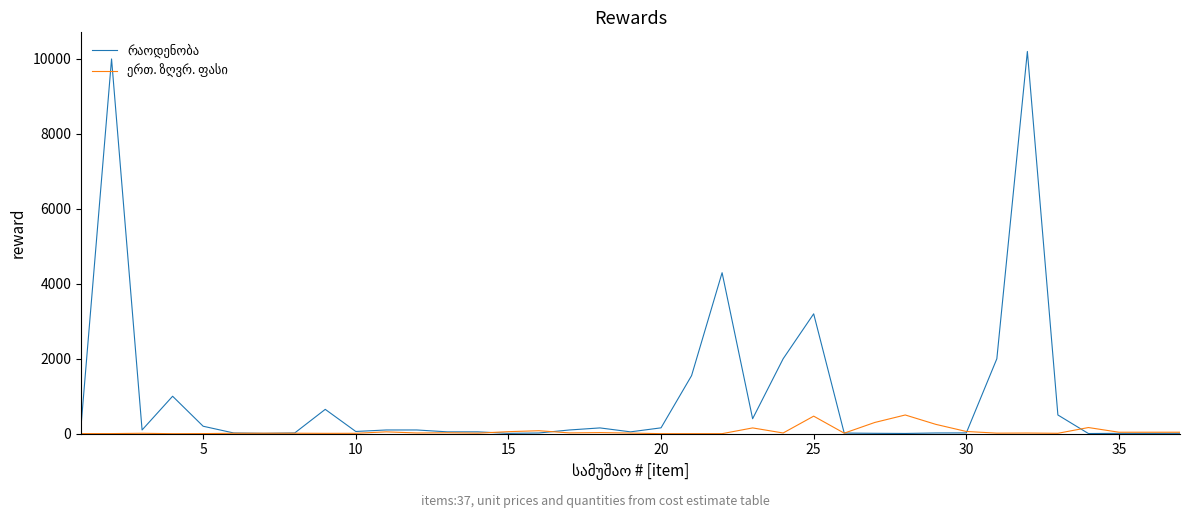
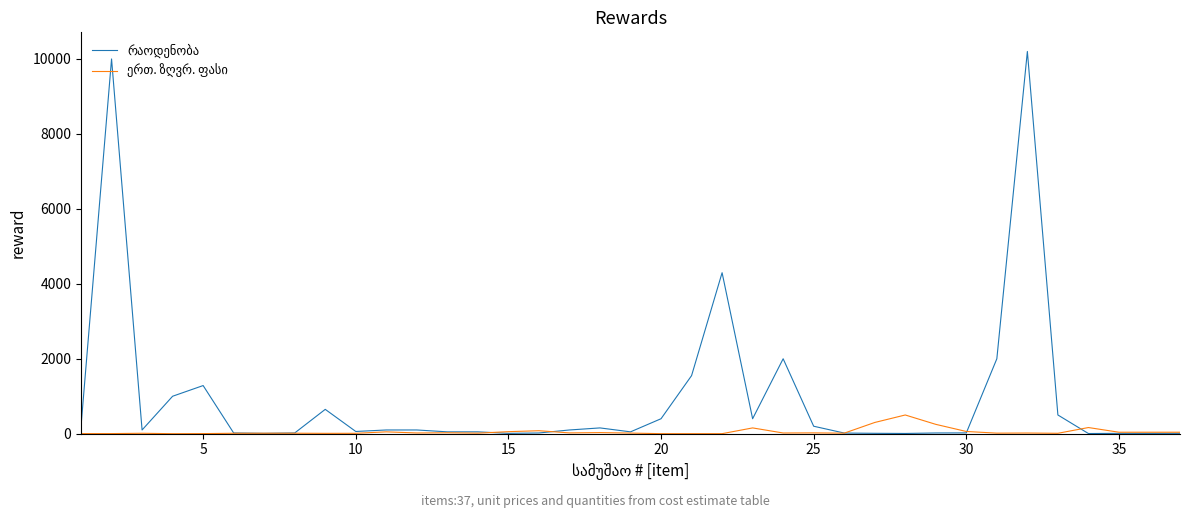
  {
    "რაოდენობა": {
-     "5": 200,
-     "20": 200,
-     "25": 3200
+     "5": 1300,
+     "20": 400,
+     "25": 200
    },
    "ერთ. ზღვრ. ფასი": {
      "5": 0,
      "20": 0,
-     "25": 500
+     "25": 0
    }
  }
